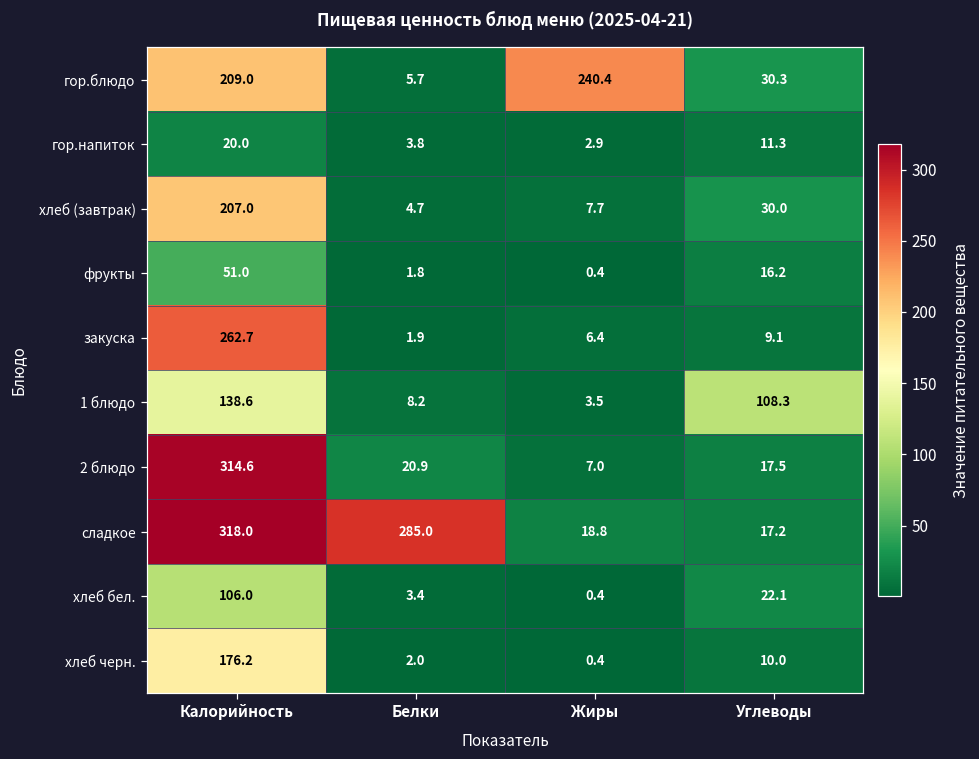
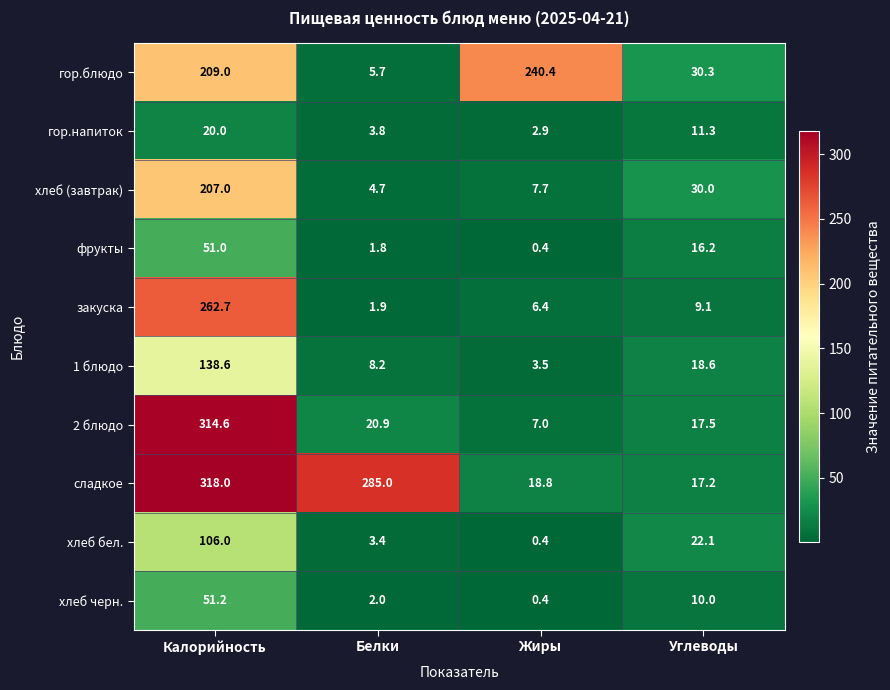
  {
    "гор.блюдо": {
      "Калорийность": 209.0,
      "Белки": 5.7,
      "Жиры": 240.4,
      "Углеводы": 30.3
    },
    "гор.напиток": {
      "Калорийность": 20.0,
      "Белки": 3.8,
      "Жиры": 2.9,
      "Углеводы": 11.3
    },
    "хлеб (завтрак)": {
      "Калорийность": 207.0,
      "Белки": 4.7,
      "Жиры": 7.7,
      "Углеводы": 30.0
    },
    "фрукты": {
      "Калорийность": 51.0,
      "Белки": 1.8,
      "Жиры": 0.4,
      "Углеводы": 16.2
    },
    "закуска": {
      "Калорийность": 262.7,
      "Белки": 1.9,
      "Жиры": 6.4,
      "Углеводы": 9.1
    },
    "1 блюдо": {
      "Калорийность": 138.6,
      "Белки": 8.2,
      "Жиры": 3.5,
-     "Углеводы": 108.3
+     "Углеводы": 18.6
    },
    "2 блюдо": {
      "Калорийность": 314.6,
      "Белки": 20.9,
      "Жиры": 7.0,
      "Углеводы": 17.5
    },
    "сладкое": {
      "Калорийность": 318.0,
      "Белки": 285.0,
      "Жиры": 18.8,
      "Углеводы": 17.2
    },
    "хлеб бел.": {
      "Калорийность": 106.0,
      "Белки": 3.4,
      "Жиры": 0.4,
      "Углеводы": 22.1
    },
    "хлеб черн.": {
-     "Калорийность": 176.2,
+     "Калорийность": 51.2,
      "Белки": 2.0,
      "Жиры": 0.4,
      "Углеводы": 10.0
    }
  }
